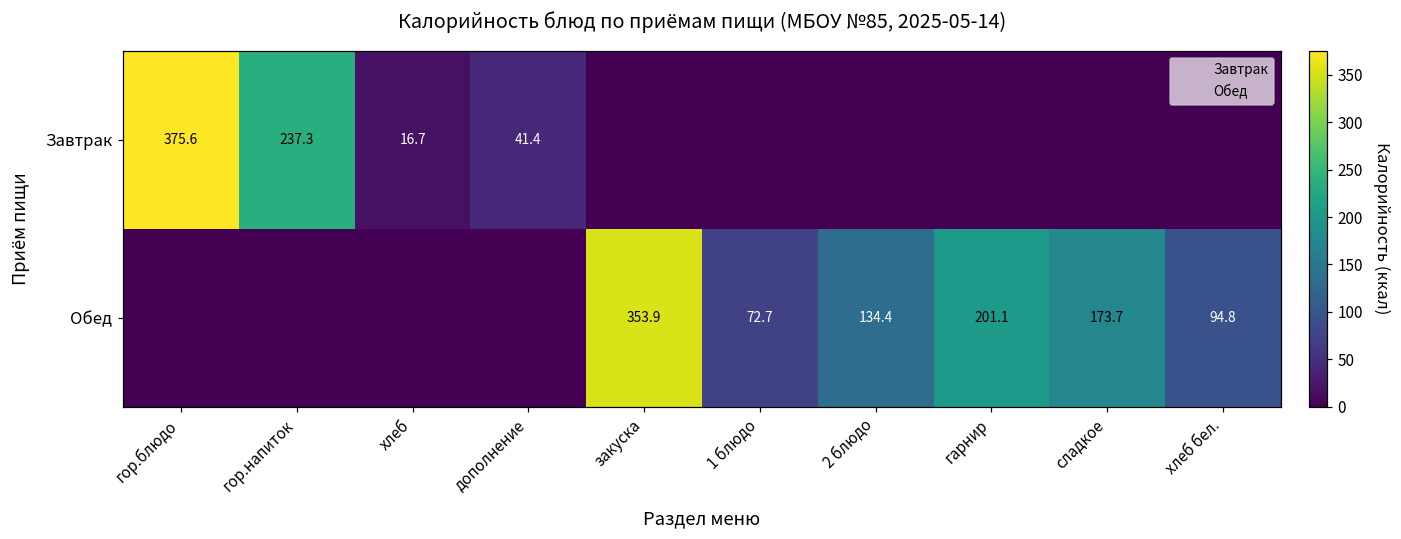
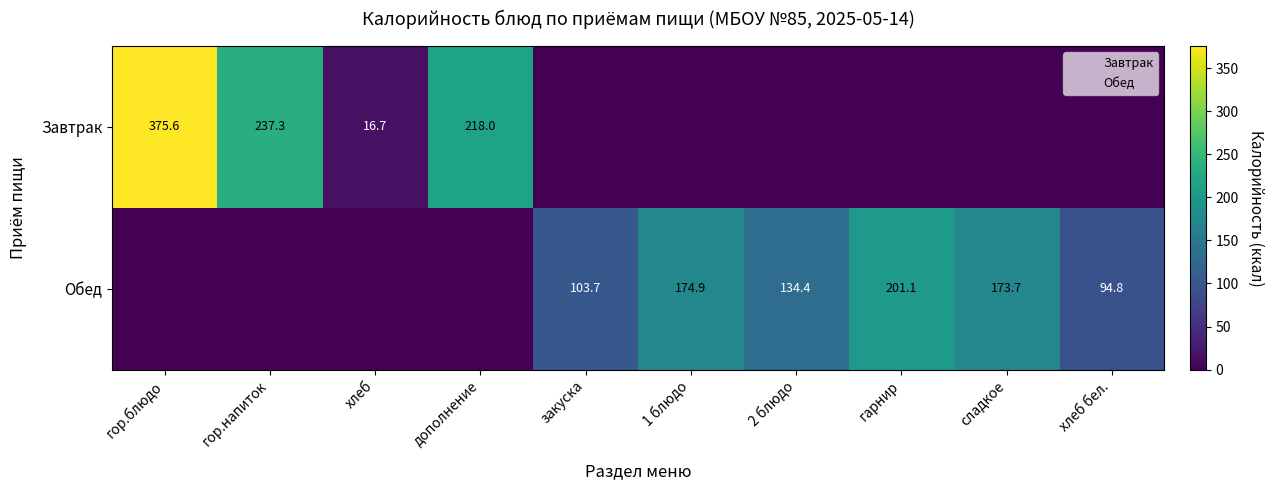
  {
    "Завтрак": {
      "гор.блюдо": 375.6,
      "гор.напиток": 237.3,
      "хлеб": 16.7,
-     "дополнение": 41.4
+     "дополнение": 218.0
    },
    "Обед": {
-     "закуска": 353.9,
-     "1 блюдо": 72.7,
+     "закуска": 103.7,
+     "1 блюдо": 174.9,
      "2 блюдо": 134.4,
      "гарнир": 201.1,
      "сладкое": 173.7,
      "хлеб бел.": 94.8
    }
  }
